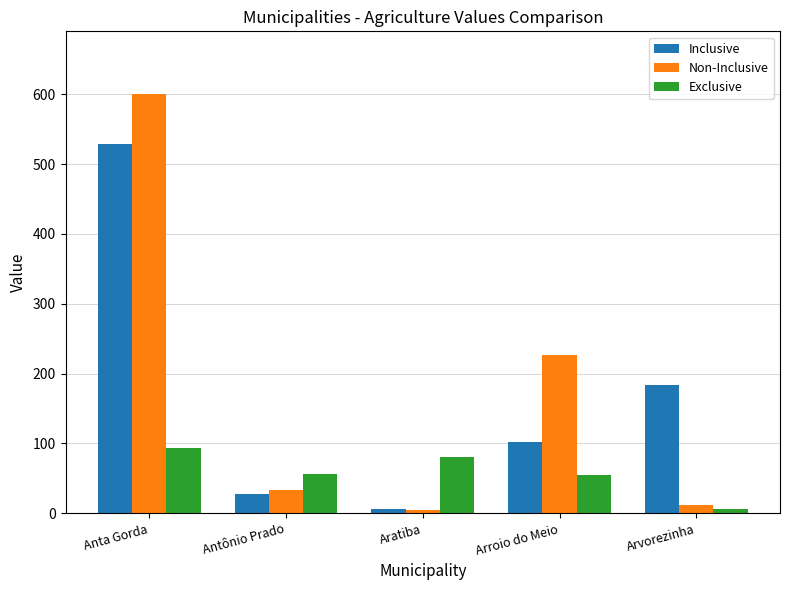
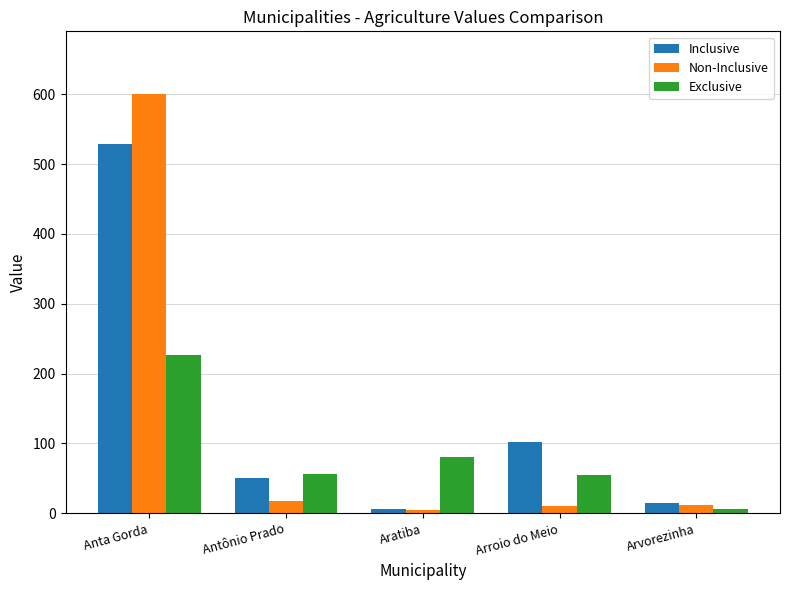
  {
    "Inclusive": {
      "Anta Gorda": 530,
-     "Antônio Prado": 30,
+     "Antônio Prado": 50,
      "Aratiba": 10,
      "Arroio do Meio": 100,
-     "Arvorezinha": 180
+     "Arvorezinha": 20
    },
    "Non-Inclusive": {
      "Anta Gorda": 600,
-     "Antônio Prado": 30,
+     "Antônio Prado": 20,
      "Aratiba": 10,
-     "Arroio do Meio": 230,
+     "Arroio do Meio": 10,
      "Arvorezinha": 10
    },
    "Exclusive": {
-     "Anta Gorda": 90,
+     "Anta Gorda": 230,
      "Antônio Prado": 60,
      "Aratiba": 80,
      "Arroio do Meio": 60,
      "Arvorezinha": 10
    }
  }
